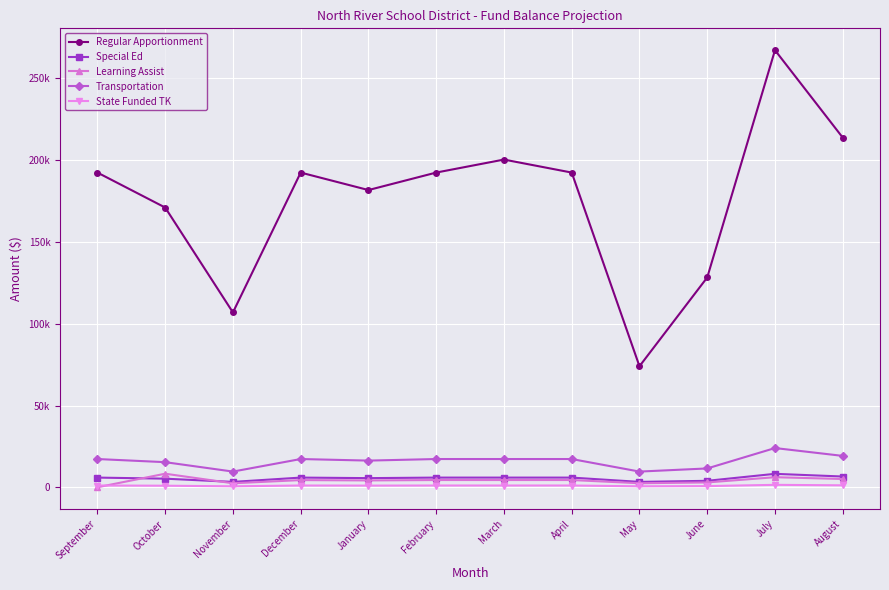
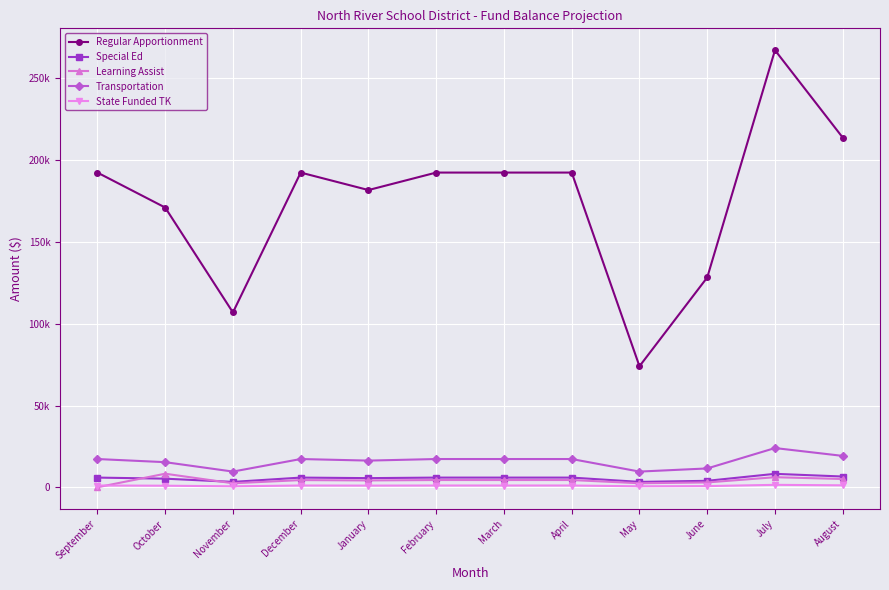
  {
    "Regular Apportionment": {
      "September": 192000,
      "October": 171000,
      "November": 107000,
      "December": 192000,
      "January": 182000,
      "February": 192000,
-     "March": 200000,
+     "March": 192000,
      "April": 192000,
      "May": 74000,
      "June": 128000,
      "July": 267000,
      "August": 214000
    }
  }
